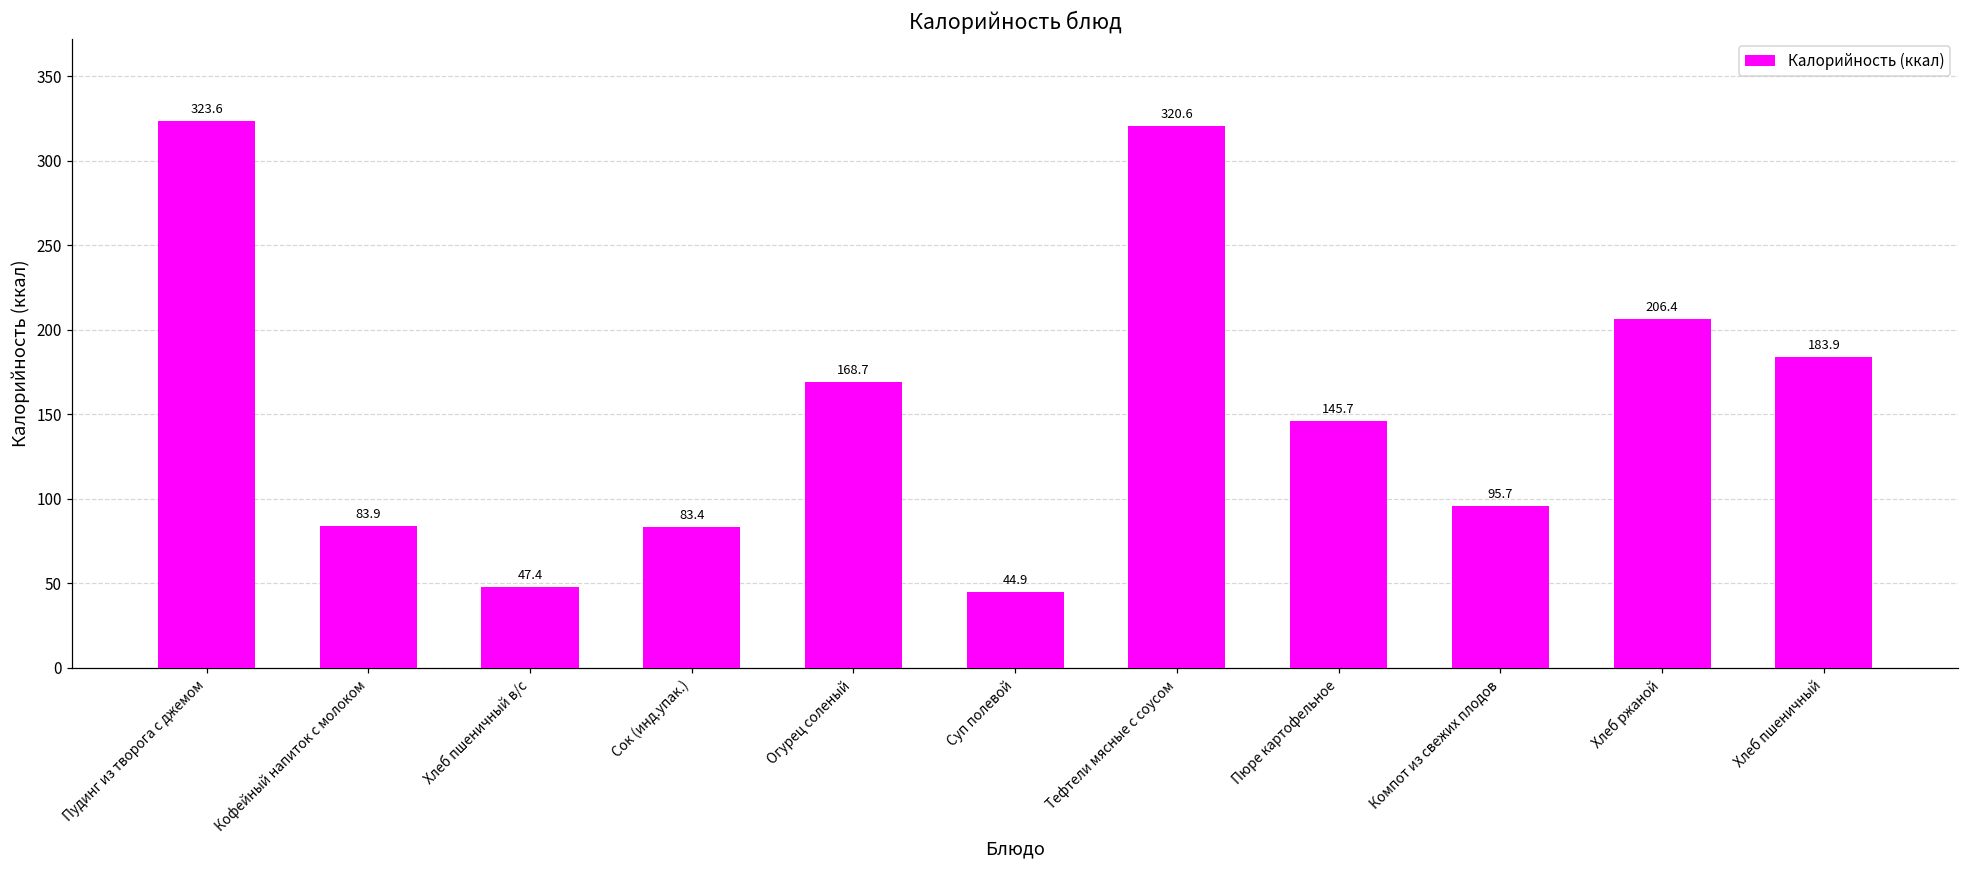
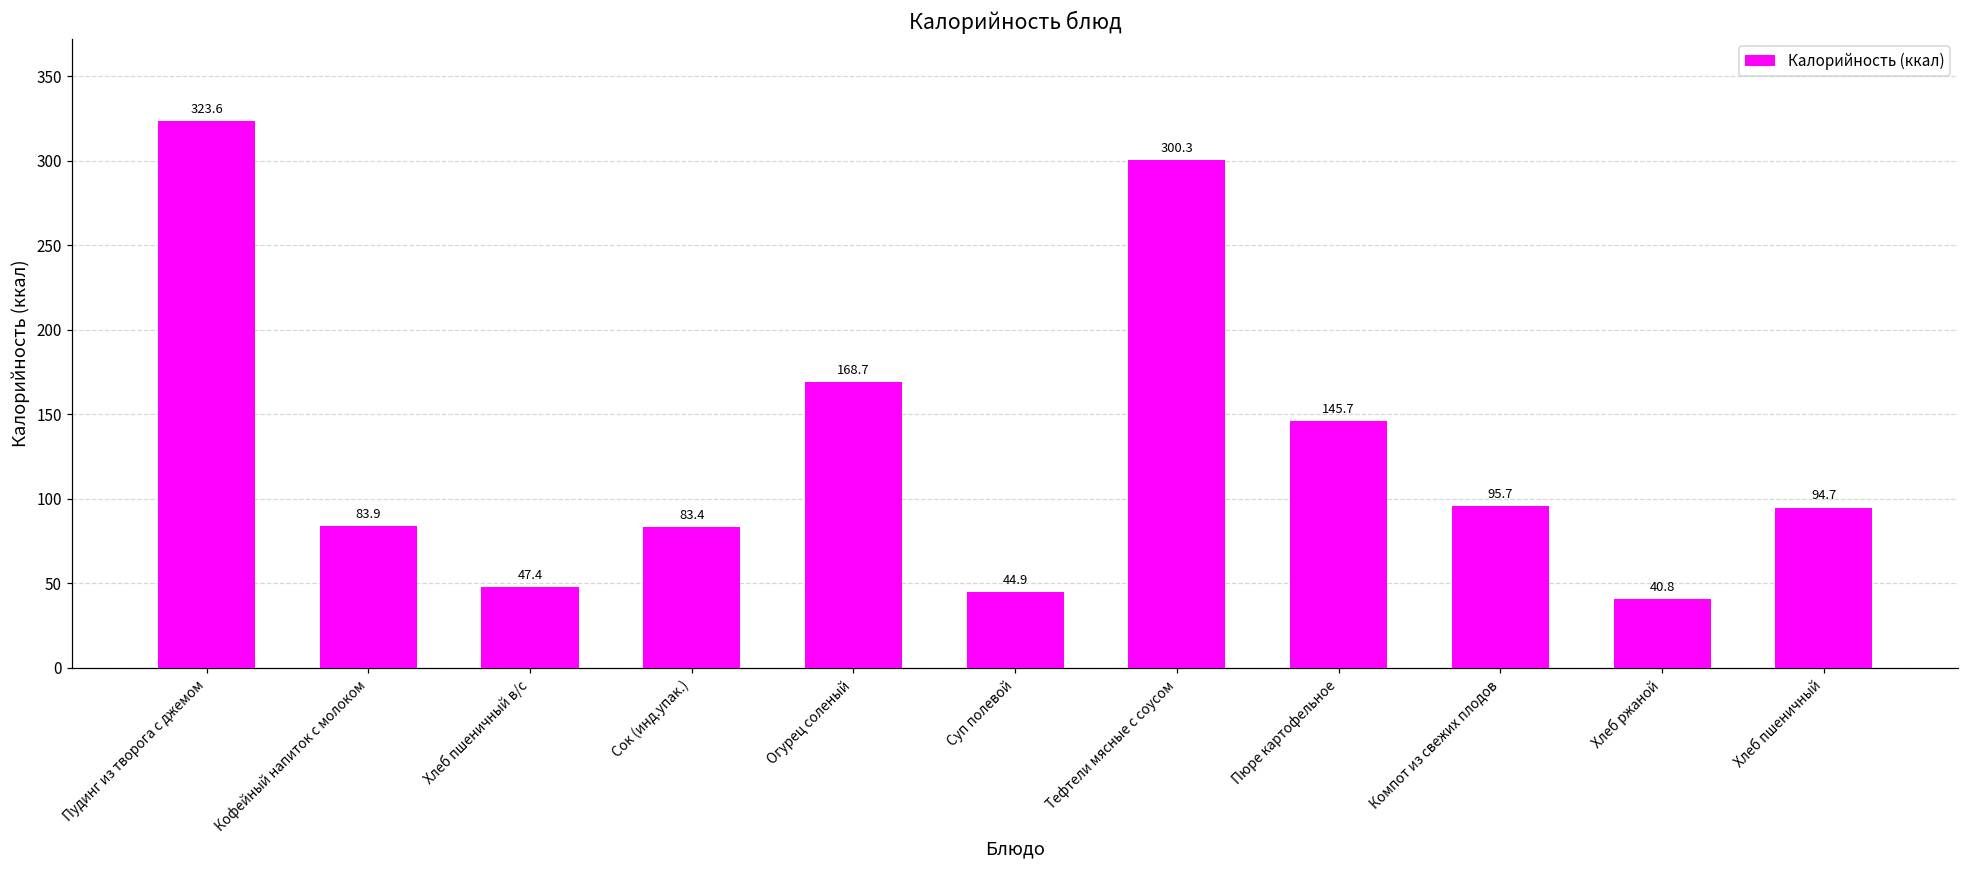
  {
    "Пудинг из творога с джемом": 323.6,
    "Кофейный напиток с молоком": 83.9,
    "Хлеб пшеничный в/с": 47.4,
    "Сок (инд.упак.)": 83.4,
    "Огурец соленый": 168.7,
    "Суп полевой": 44.9,
-   "Тефтели мясные с соусом": 320.6,
+   "Тефтели мясные с соусом": 300.3,
    "Пюре картофельное": 145.7,
    "Компот из свежих плодов": 95.7,
-   "Хлеб ржаной": 206.4,
-   "Хлеб пшеничный": 183.9
+   "Хлеб ржаной": 40.8,
+   "Хлеб пшеничный": 94.7
  }
